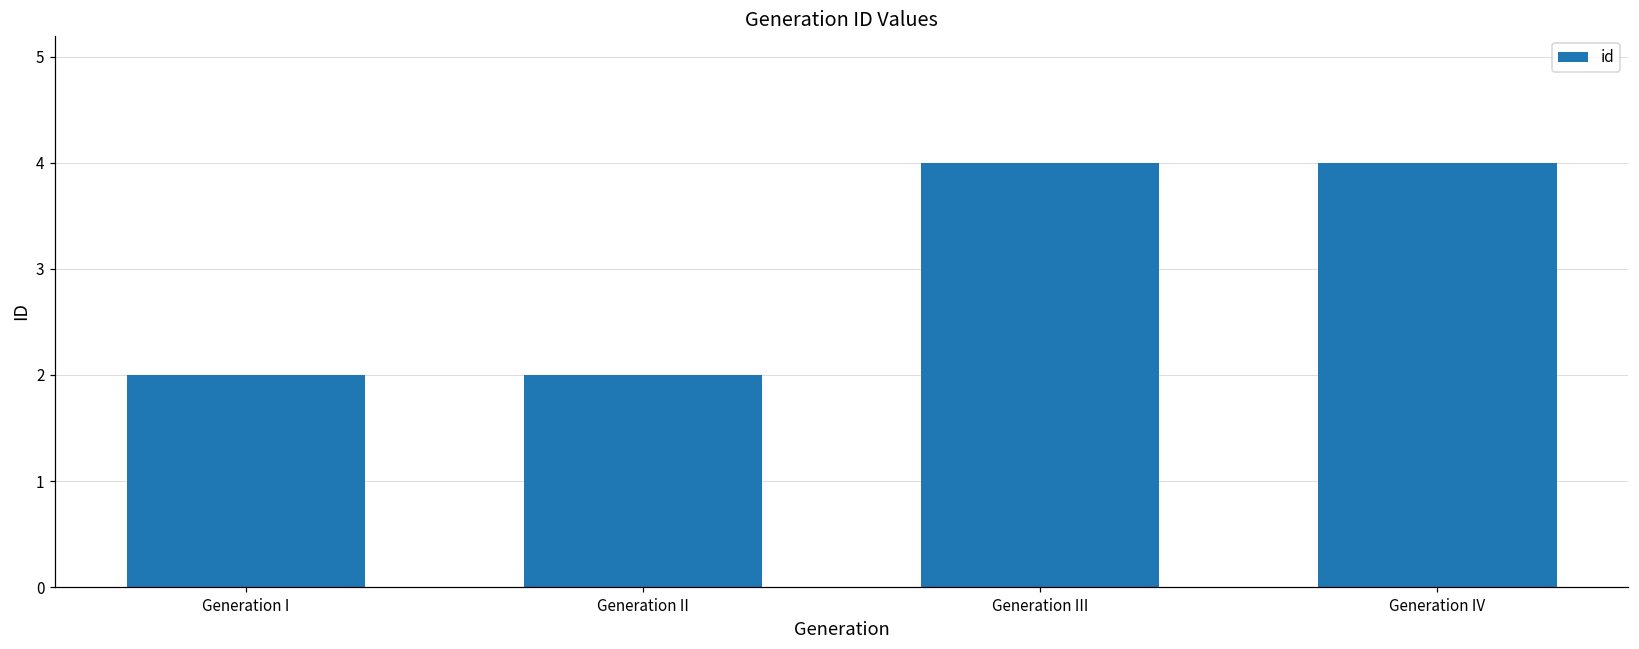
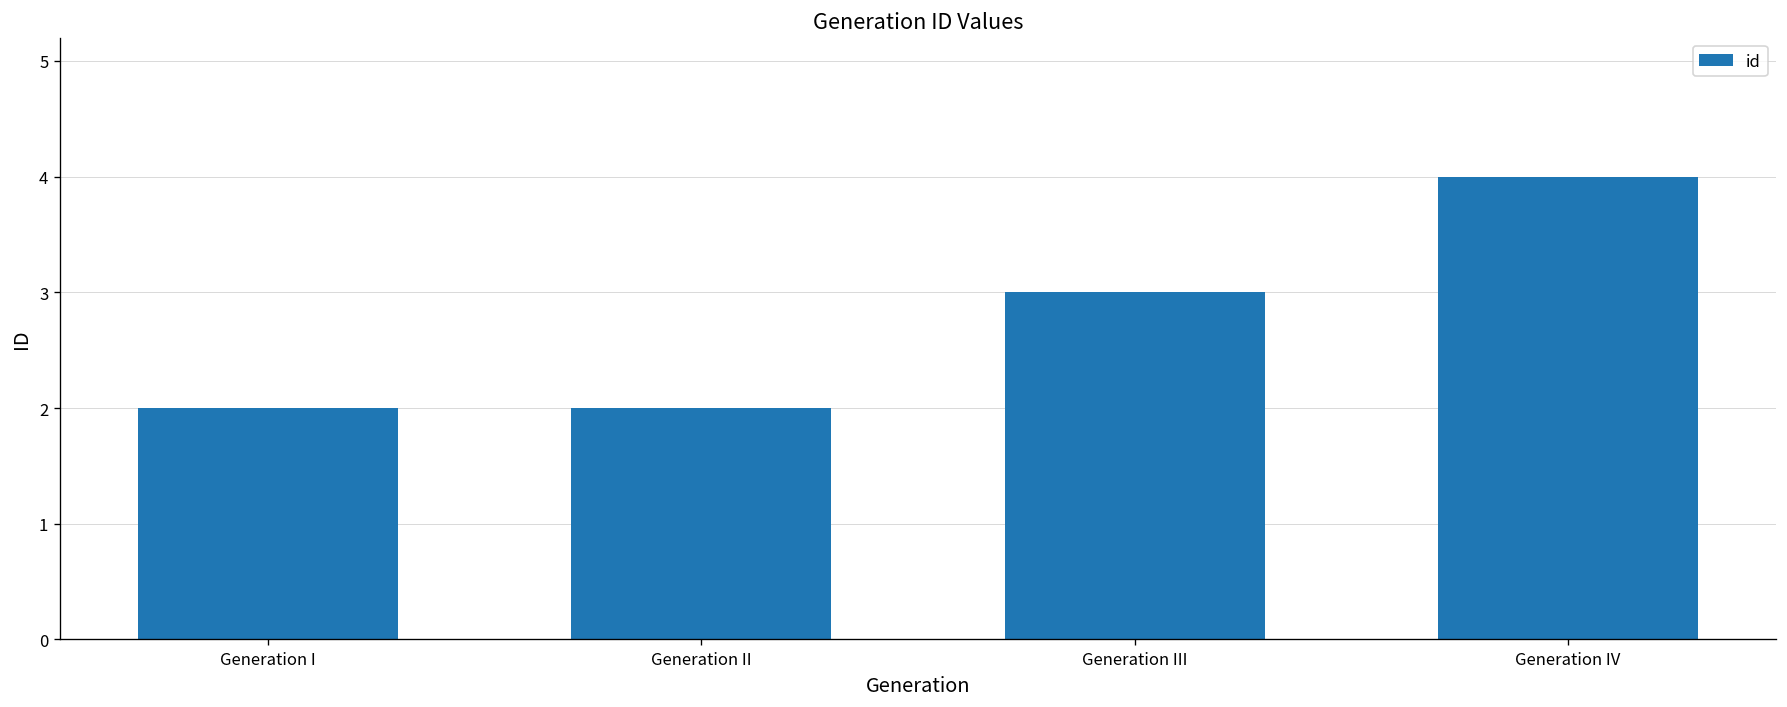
  {
    "Generation I": 2,
    "Generation II": 2,
-   "Generation III": 4,
+   "Generation III": 3,
    "Generation IV": 4
  }
